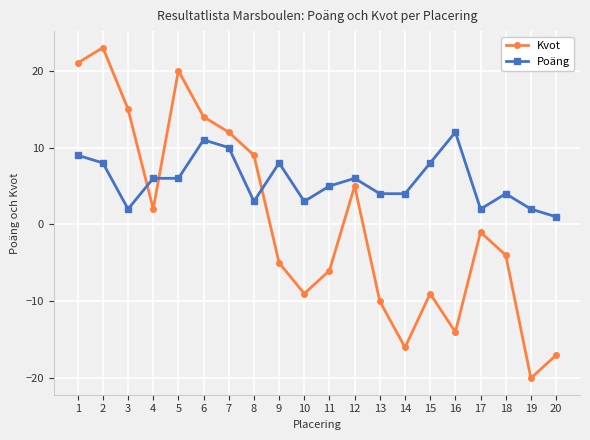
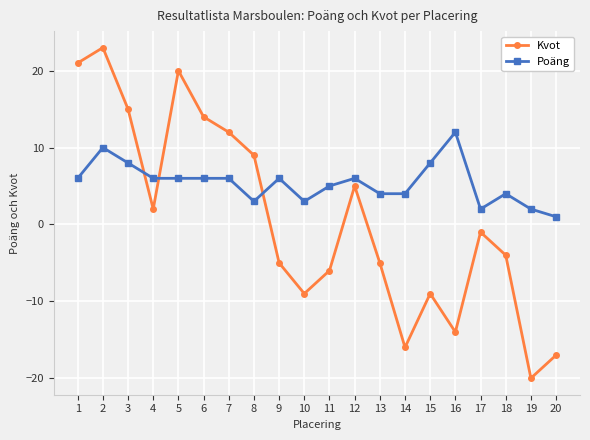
  {
    "Kvot": {
      "1": 21,
      "2": 23,
      "3": 15,
      "4": 2,
      "5": 20,
      "6": 14,
      "7": 12,
      "8": 9,
      "9": -5,
      "10": -9,
      "11": -6,
      "12": 5,
-     "13": -10,
+     "13": -5,
      "14": -16,
      "15": -9,
      "16": -14,
      "17": -1,
      "18": -4,
      "19": -20,
      "20": -17
    },
    "Poäng": {
-     "1": 9,
-     "2": 8,
-     "3": 2,
+     "1": 6,
+     "2": 10,
+     "3": 8,
      "4": 6,
      "5": 6,
-     "6": 11,
-     "7": 10,
+     "6": 6,
+     "7": 6,
      "8": 3,
-     "9": 8,
+     "9": 6,
      "10": 3,
      "11": 5,
      "12": 6,
      "13": 4,
      "14": 4,
      "15": 8,
      "16": 12,
      "17": 2,
      "18": 4,
      "19": 2,
      "20": 1
    }
  }
